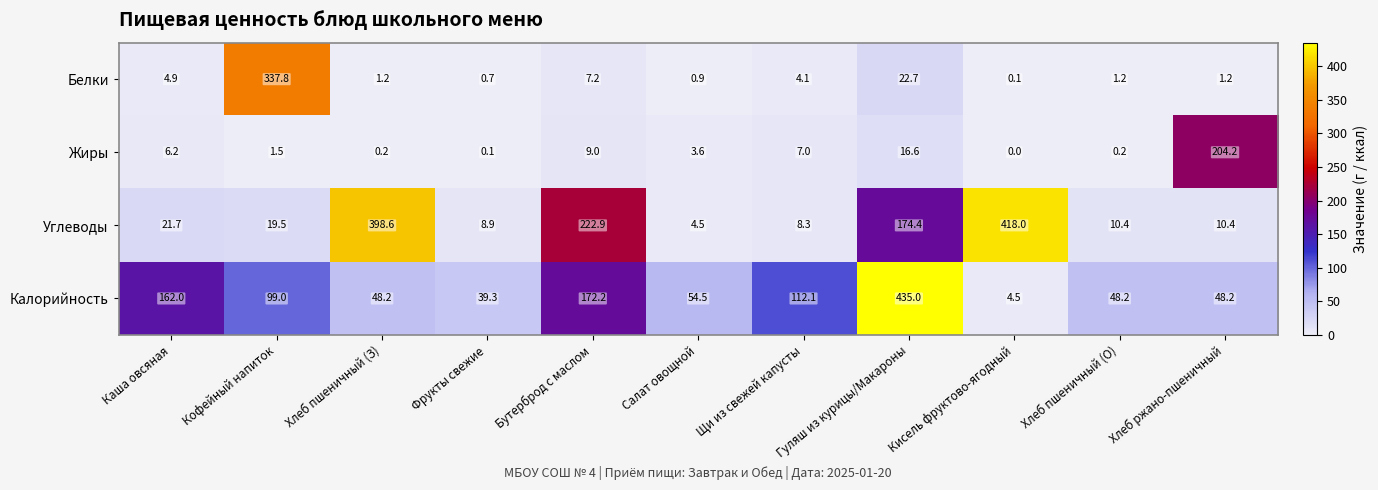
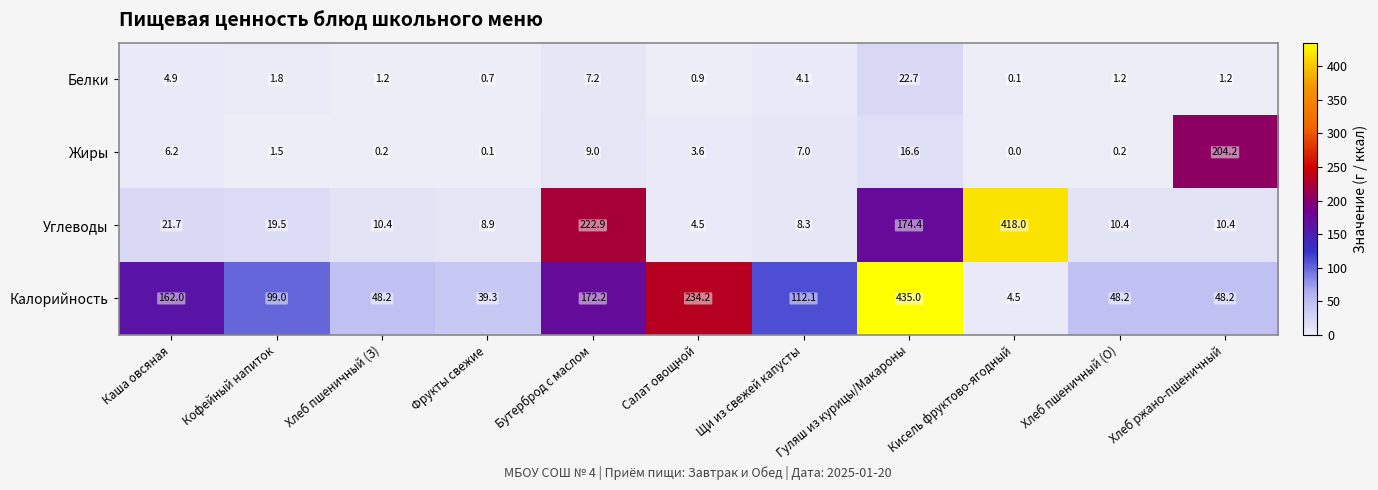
  {
    "Белки": {
-     "Кофейный напиток": 337.8
+     "Кофейный напиток": 1.8
    },
    "Углеводы": {
-     "Хлеб пшеничный (З)": 398.6
+     "Хлеб пшеничный (З)": 10.4
    },
    "Калорийность": {
-     "Салат овощной": 54.5
+     "Салат овощной": 234.2
    }
  }
